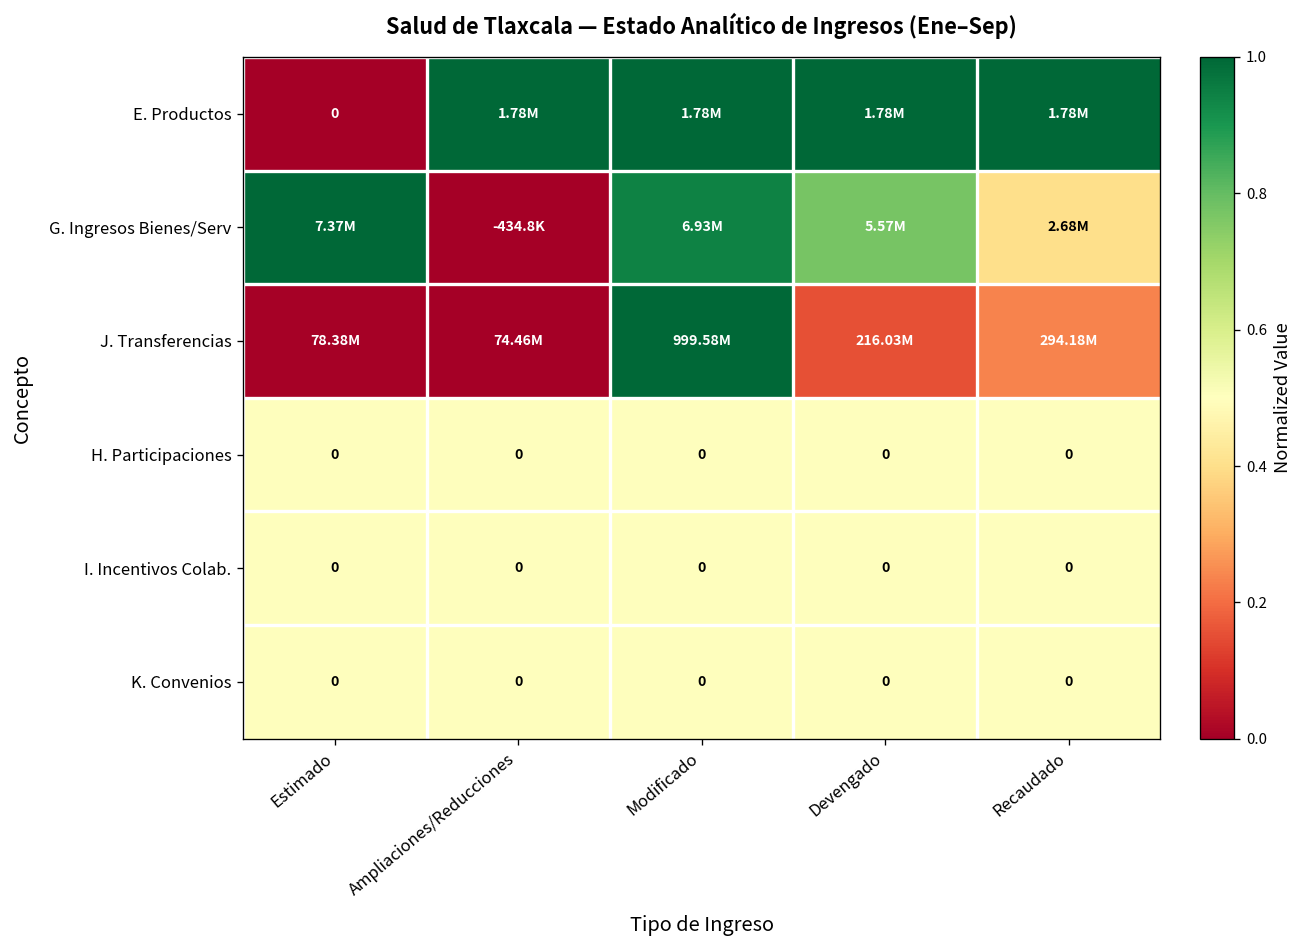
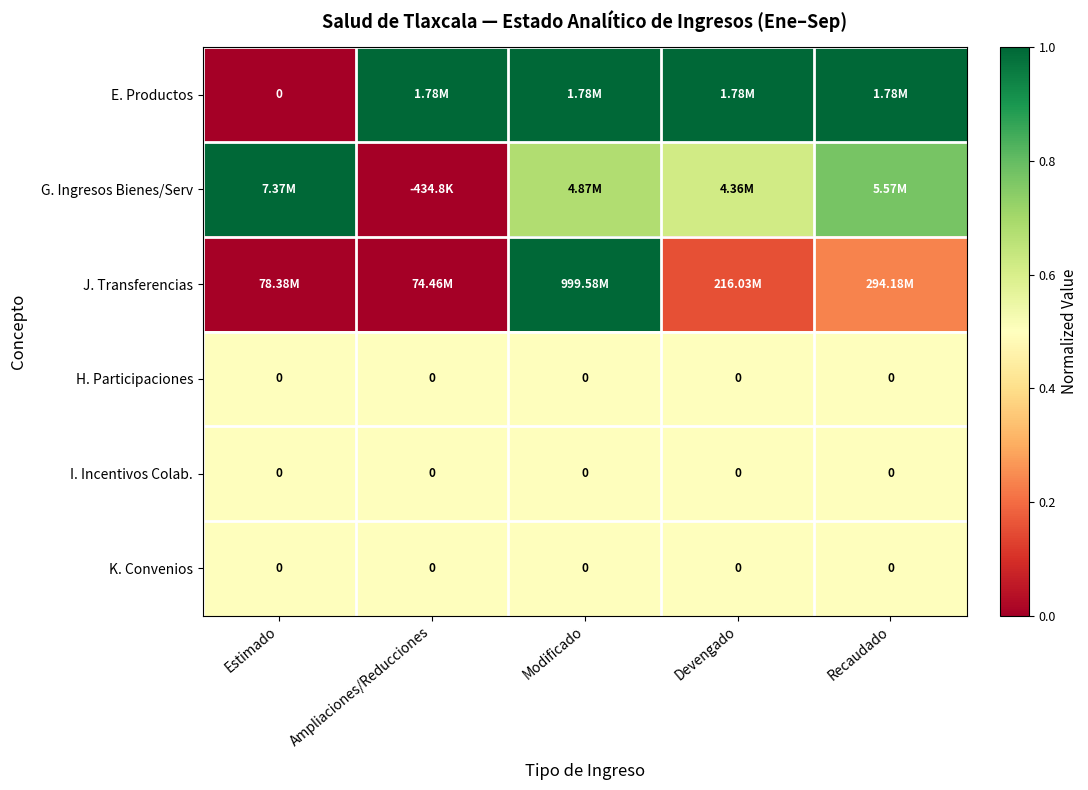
  {
    "E. Productos": {
      "Estimado": "0",
      "Ampliaciones/Reducciones": "1.78M",
      "Modificado": "1.78M",
      "Devengado": "1.78M",
      "Recaudado": "1.78M"
    },
    "G. Ingresos Bienes/Serv": {
      "Estimado": "7.37M",
      "Ampliaciones/Reducciones": "-434.8K",
-     "Modificado": "6.93M",
-     "Devengado": "5.57M",
-     "Recaudado": "2.68M"
+     "Modificado": "4.87M",
+     "Devengado": "4.36M",
+     "Recaudado": "5.57M"
    },
    "J. Transferencias": {
      "Estimado": "78.38M",
      "Ampliaciones/Reducciones": "74.46M",
      "Modificado": "999.58M",
      "Devengado": "216.03M",
      "Recaudado": "294.18M"
    },
    "H. Participaciones": {
      "Estimado": "0",
      "Ampliaciones/Reducciones": "0",
      "Modificado": "0",
      "Devengado": "0",
      "Recaudado": "0"
    },
    "I. Incentivos Colab.": {
      "Estimado": "0",
      "Ampliaciones/Reducciones": "0",
      "Modificado": "0",
      "Devengado": "0",
      "Recaudado": "0"
    },
    "K. Convenios": {
      "Estimado": "0",
      "Ampliaciones/Reducciones": "0",
      "Modificado": "0",
      "Devengado": "0",
      "Recaudado": "0"
    }
  }
